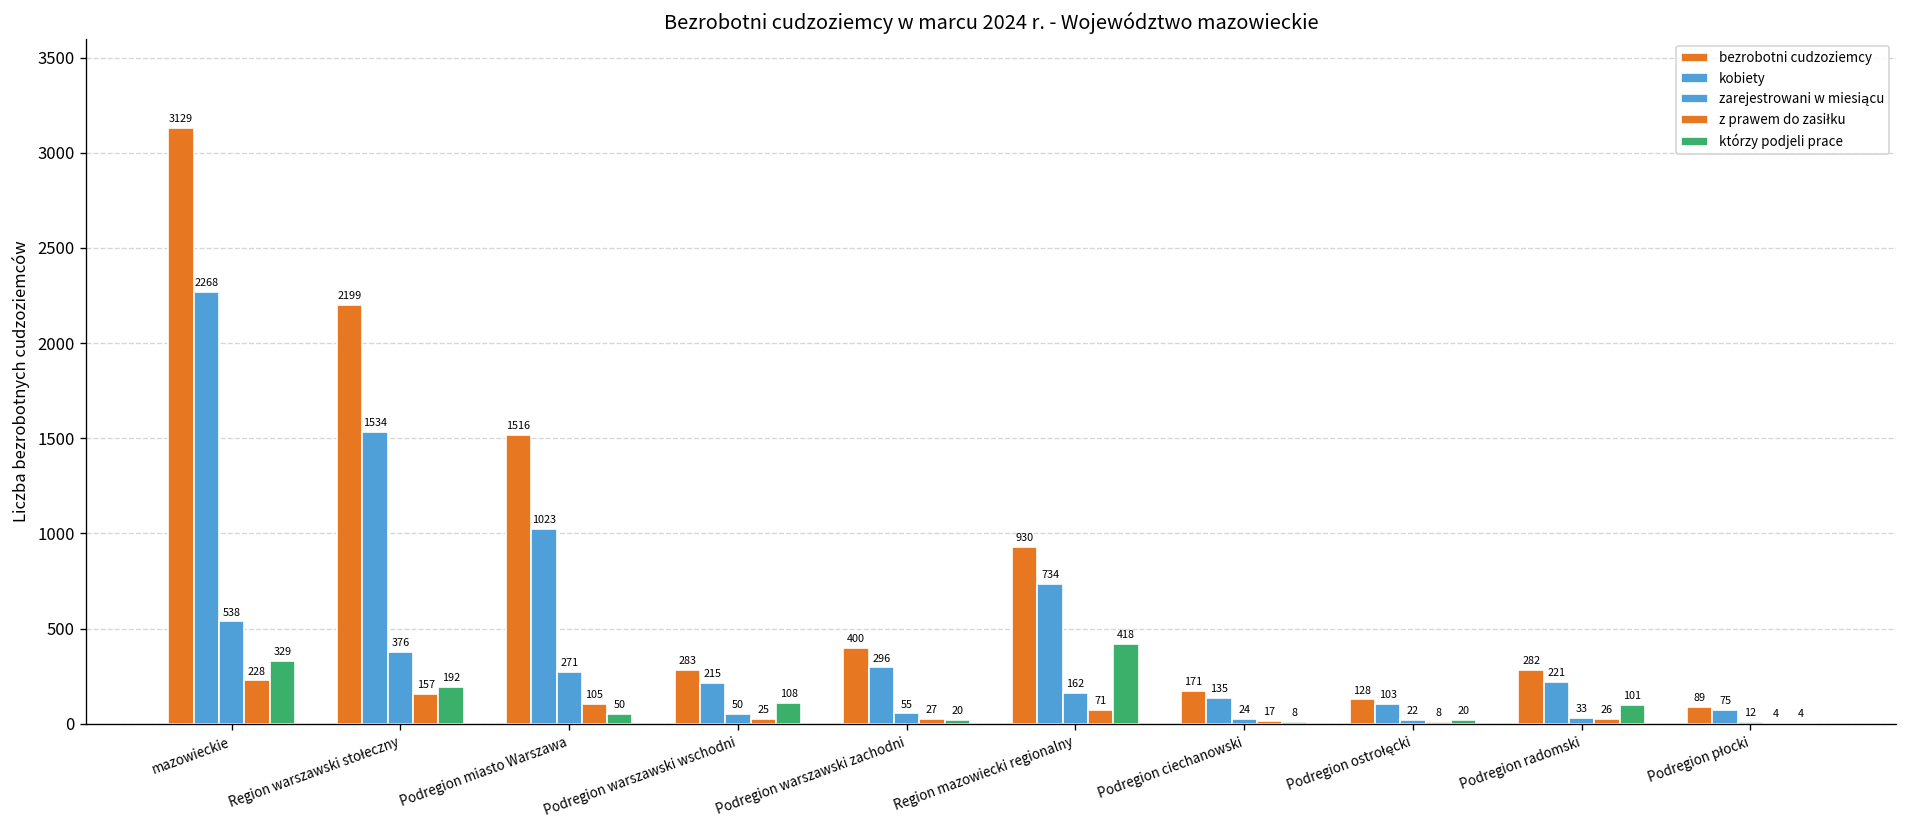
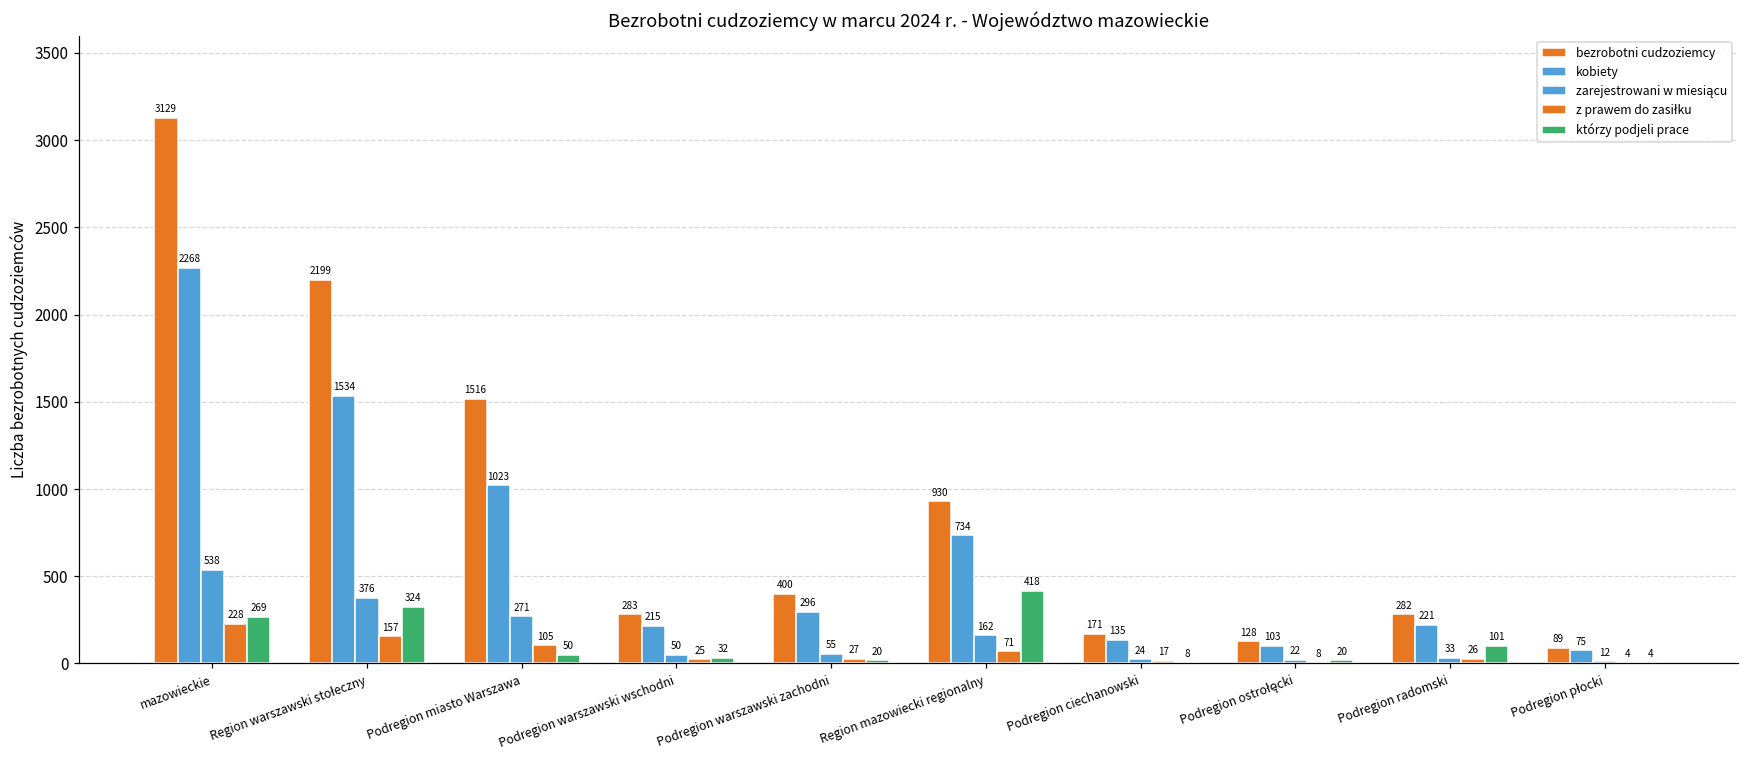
  {
    "którzy podjeli prace": {
-     "mazowieckie": 329,
-     "Region warszawski stołeczny": 192,
+     "mazowieckie": 269,
+     "Region warszawski stołeczny": 324,
      "Podregion miasto Warszawa": 50,
-     "Podregion warszawski wschodni": 108,
+     "Podregion warszawski wschodni": 32,
      "Podregion warszawski zachodni": 20,
      "Region mazowiecki regionalny": 418,
      "Podregion ciechanowski": 8,
      "Podregion ostrołęcki": 20,
      "Podregion radomski": 101,
      "Podregion płocki": 4
    }
  }
